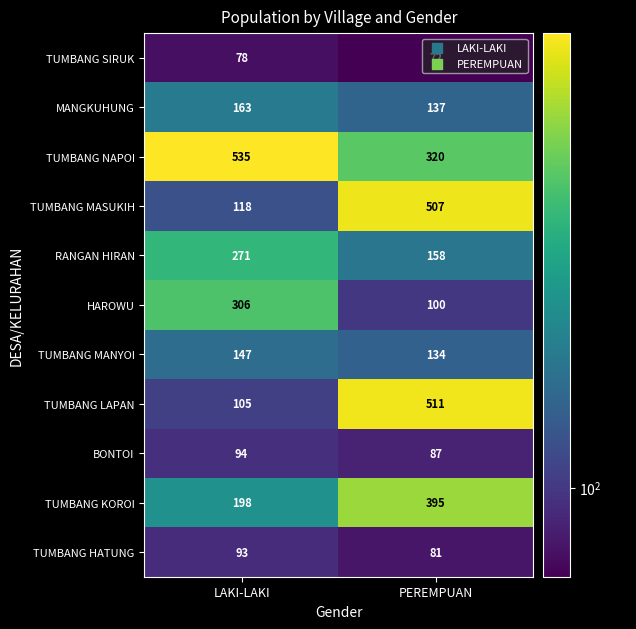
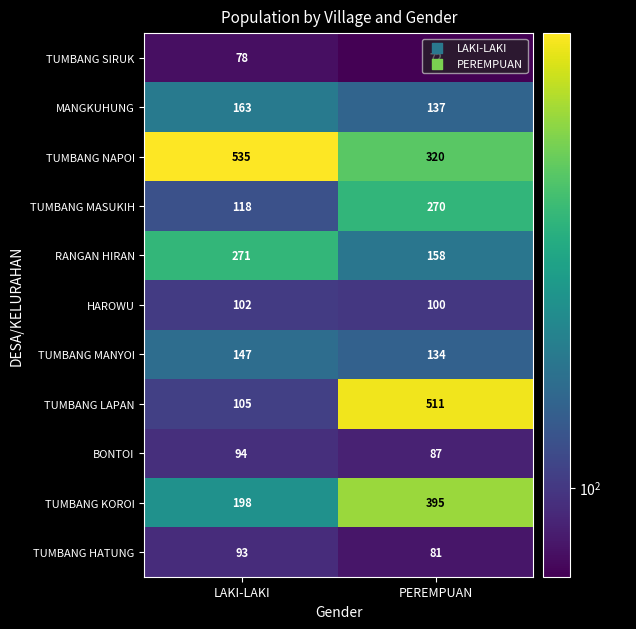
  {
    "TUMBANG SIRUK": {
      "LAKI-LAKI": 78
    },
    "MANGKUHUNG": {
      "LAKI-LAKI": 163,
      "PEREMPUAN": 137
    },
    "TUMBANG NAPOI": {
      "LAKI-LAKI": 535,
      "PEREMPUAN": 320
    },
    "TUMBANG MASUKIH": {
      "LAKI-LAKI": 118,
-     "PEREMPUAN": 507
+     "PEREMPUAN": 270
    },
    "RANGAN HIRAN": {
      "LAKI-LAKI": 271,
      "PEREMPUAN": 158
    },
    "HAROWU": {
-     "LAKI-LAKI": 306,
+     "LAKI-LAKI": 102,
      "PEREMPUAN": 100
    },
    "TUMBANG MANYOI": {
      "LAKI-LAKI": 147,
      "PEREMPUAN": 134
    },
    "TUMBANG LAPAN": {
      "LAKI-LAKI": 105,
      "PEREMPUAN": 511
    },
    "BONTOI": {
      "LAKI-LAKI": 94,
      "PEREMPUAN": 87
    },
    "TUMBANG KOROI": {
      "LAKI-LAKI": 198,
      "PEREMPUAN": 395
    },
    "TUMBANG HATUNG": {
      "LAKI-LAKI": 93,
      "PEREMPUAN": 81
    }
  }
